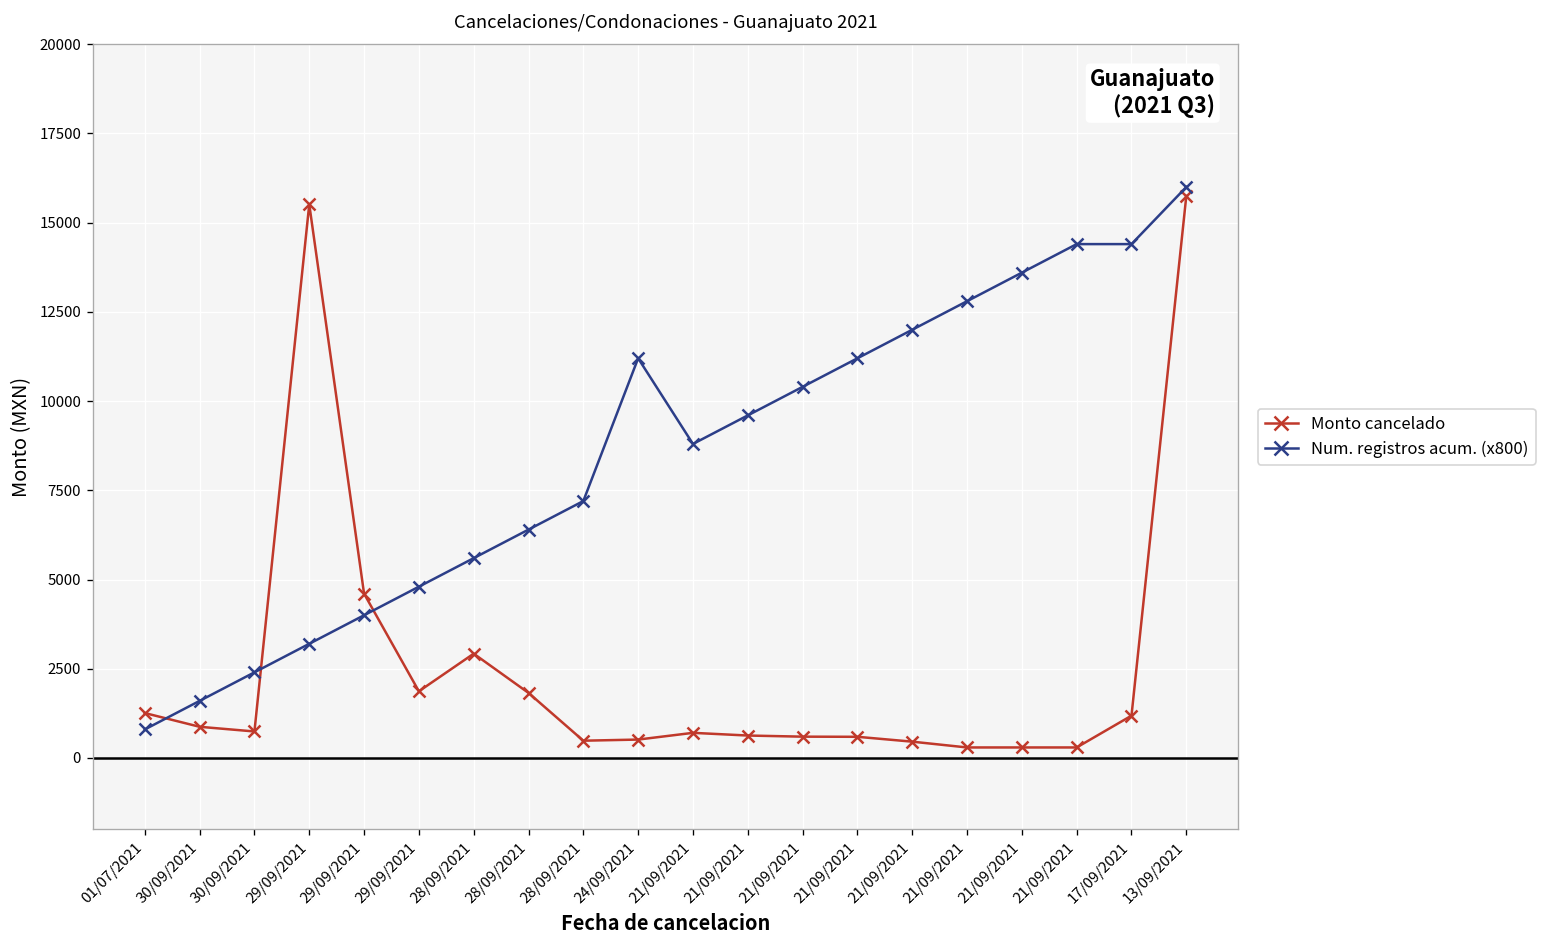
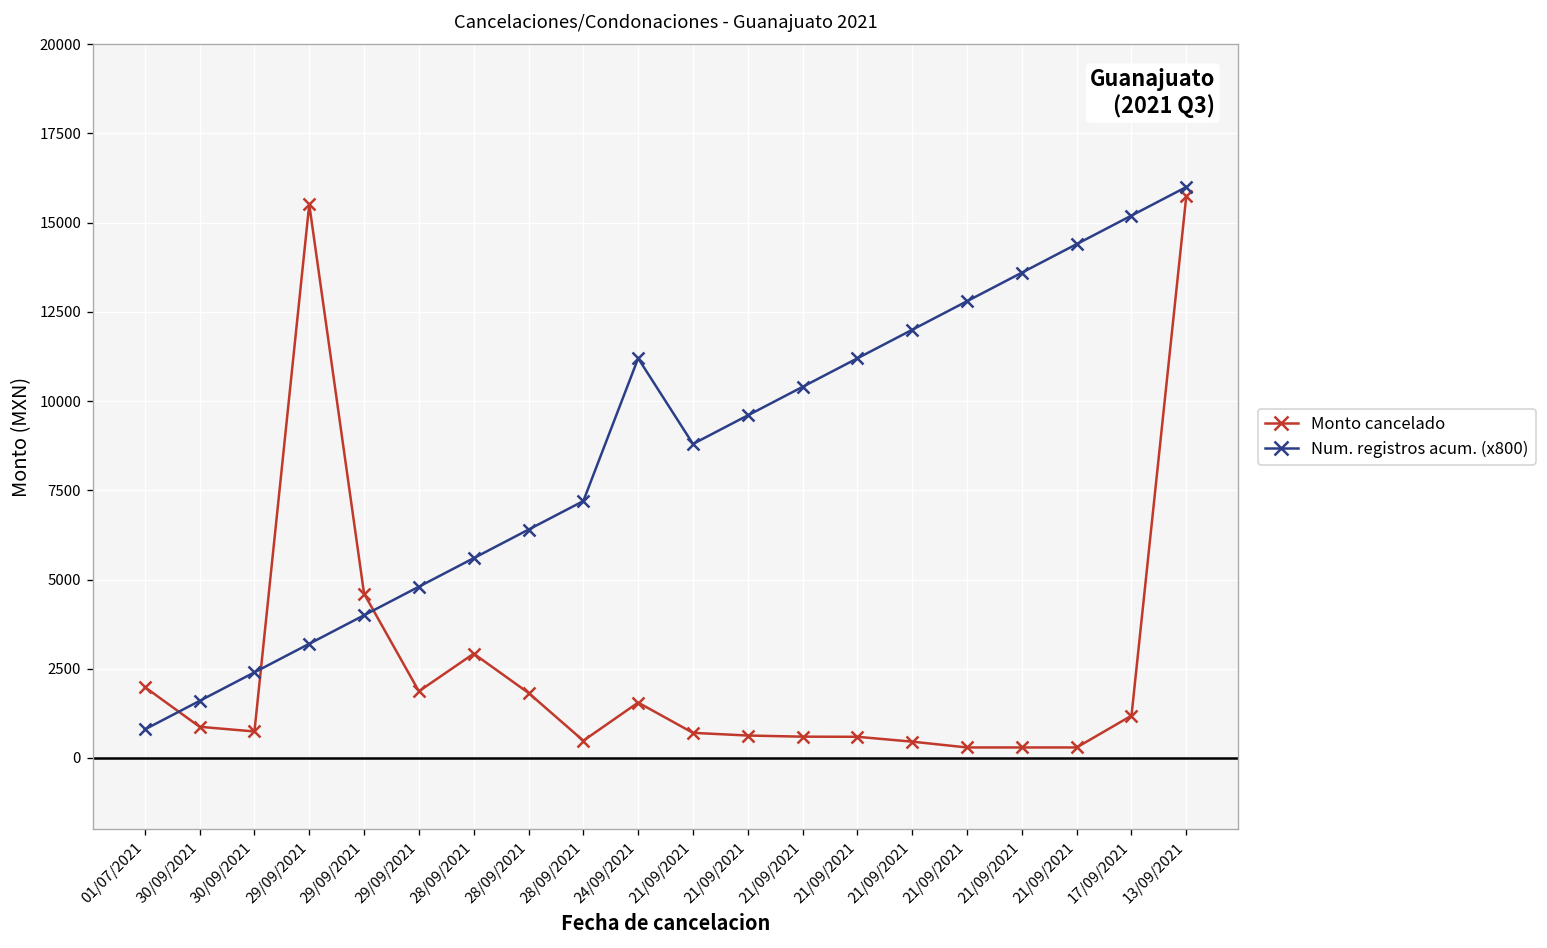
  {
    "Monto cancelado": {
-     "01/07/2021": 1300,
-     "24/09/2021": 500,
+     "01/07/2021": 2000,
+     "24/09/2021": 1600,
      "17/09/2021": 1200,
      "13/09/2021": 15700
    },
    "Num. registros acum. (x800)": {
      "01/07/2021": 800,
      "24/09/2021": 11200,
-     "17/09/2021": 14400,
+     "17/09/2021": 15200,
      "13/09/2021": 16000
    }
  }
